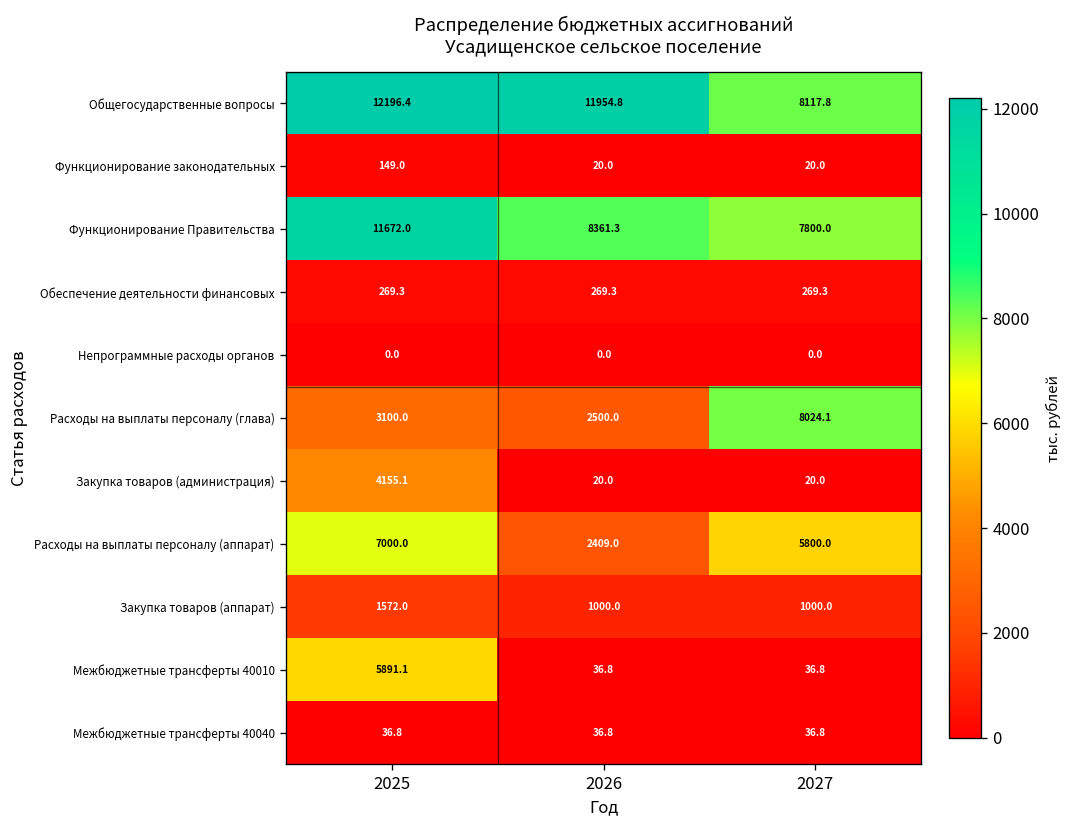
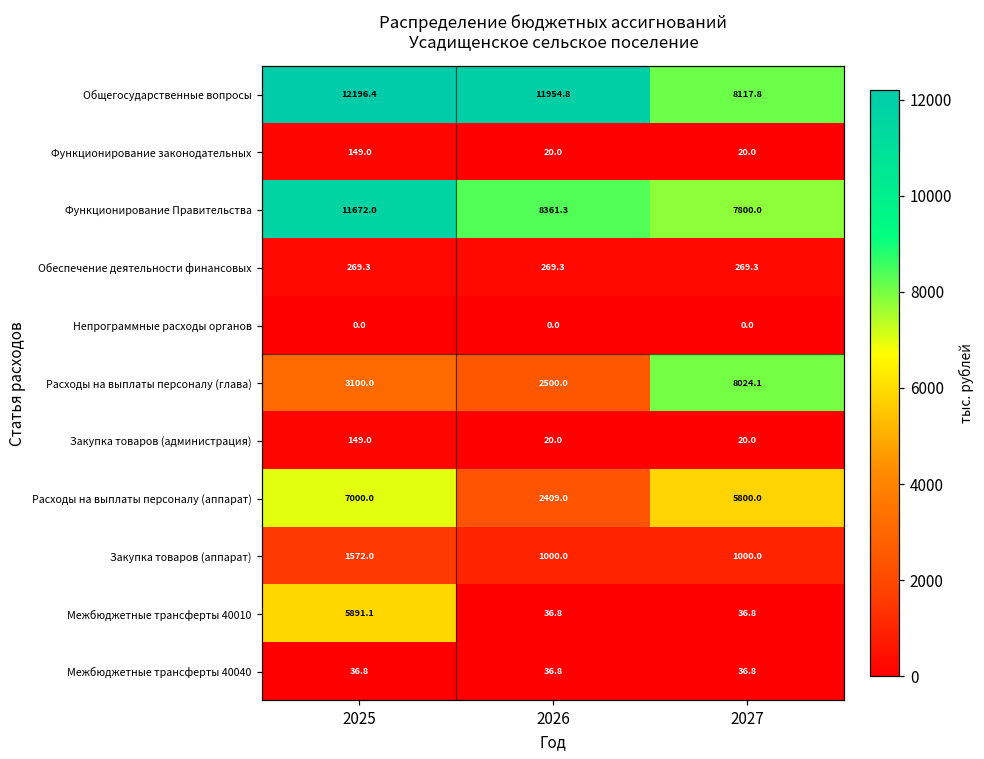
  {
    "Общегосударственные вопросы": {
      "2025": 12196.4,
      "2026": 11954.8,
      "2027": 8117.8
    },
    "Функционирование законодательных": {
      "2025": 149.0,
      "2026": 20.0,
      "2027": 20.0
    },
    "Функционирование Правительства": {
      "2025": 11672.0,
      "2026": 8361.3,
      "2027": 7800.0
    },
    "Обеспечение деятельности финансовых": {
      "2025": 269.3,
      "2026": 269.3,
      "2027": 269.3
    },
    "Непрограммные расходы органов": {
      "2025": 0.0,
      "2026": 0.0,
      "2027": 0.0
    },
    "Расходы на выплаты персоналу (глава)": {
      "2025": 3100.0,
      "2026": 2500.0,
      "2027": 8024.1
    },
    "Закупка товаров (администрация)": {
-     "2025": 4155.1,
+     "2025": 149.0,
      "2026": 20.0,
      "2027": 20.0
    },
    "Расходы на выплаты персоналу (аппарат)": {
      "2025": 7000.0,
      "2026": 2409.0,
      "2027": 5800.0
    },
    "Закупка товаров (аппарат)": {
      "2025": 1572.0,
      "2026": 1000.0,
      "2027": 1000.0
    },
    "Межбюджетные трансферты 40010": {
      "2025": 5891.1,
      "2026": 36.8,
      "2027": 36.8
    },
    "Межбюджетные трансферты 40040": {
      "2025": 36.8,
      "2026": 36.8,
      "2027": 36.8
    }
  }
